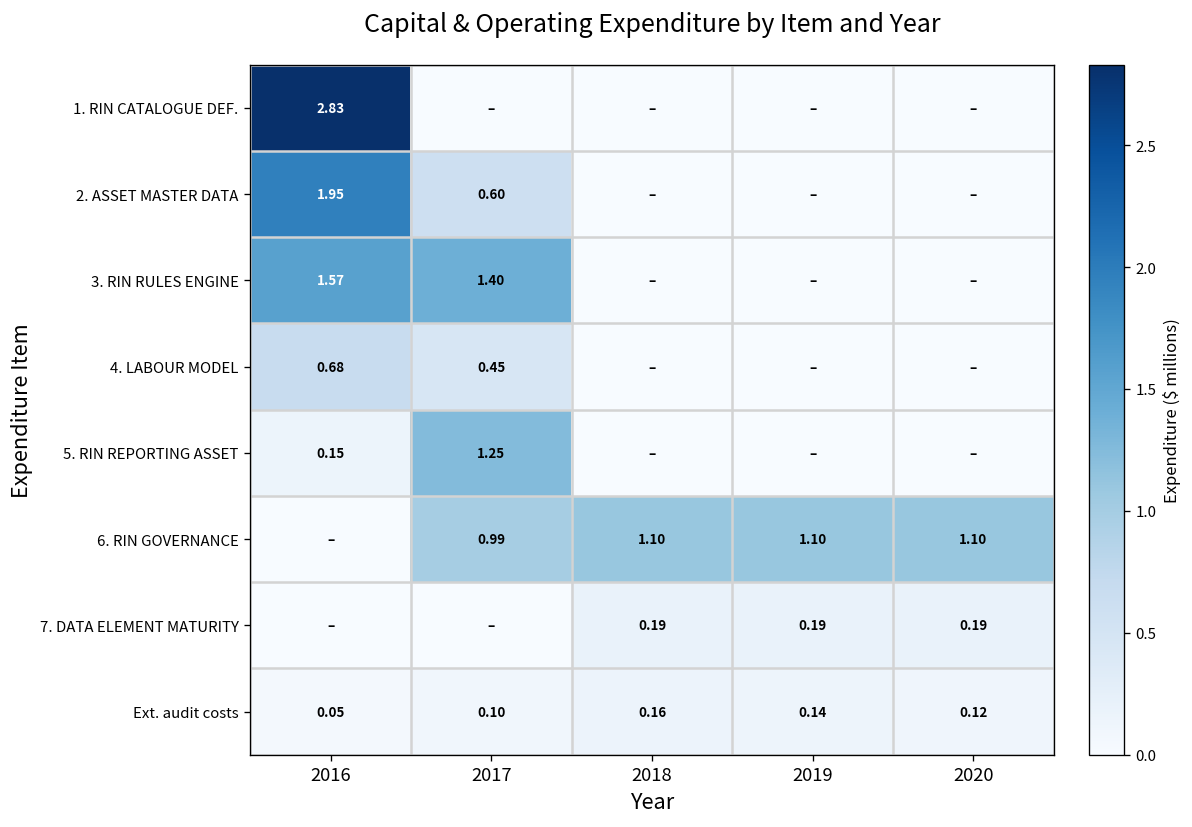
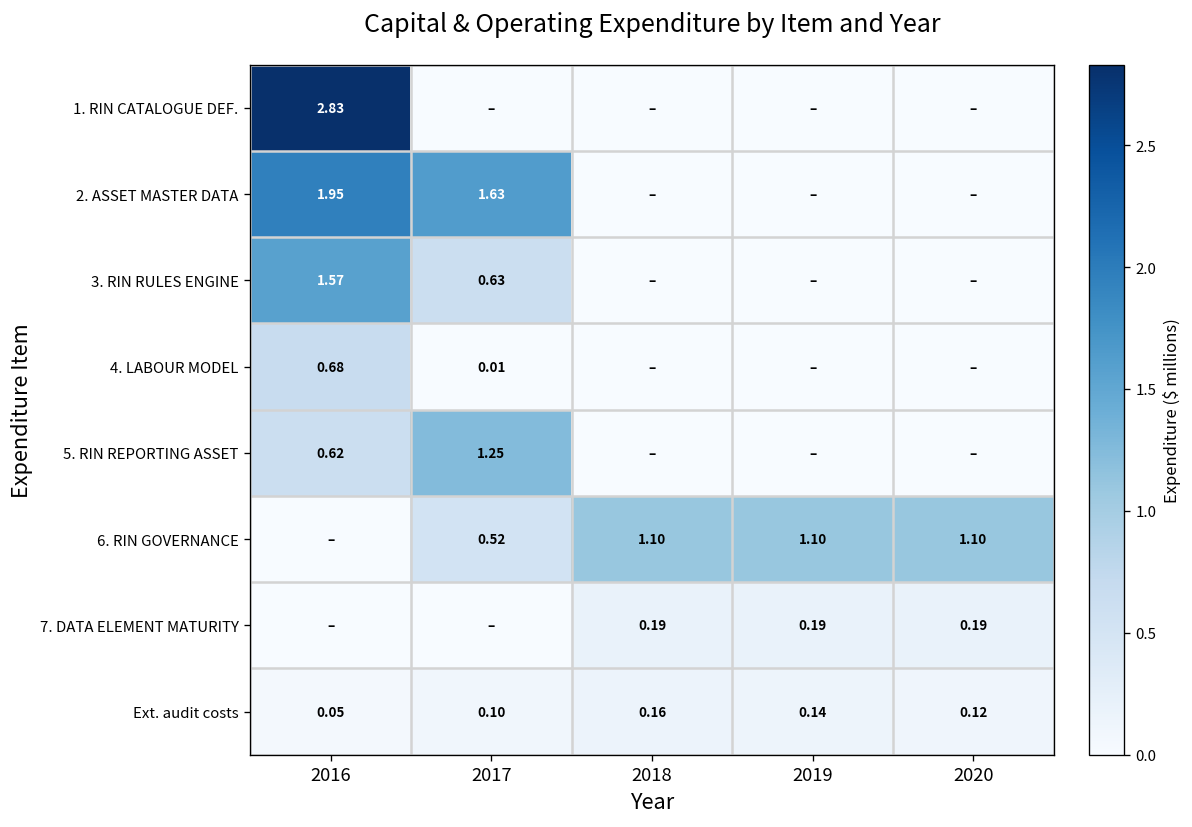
  {
    "1. RIN CATALOGUE DEF.": {
      "2016": 2.83
    },
    "2. ASSET MASTER DATA": {
      "2016": 1.95,
-     "2017": 0.60
+     "2017": 1.63
    },
    "3. RIN RULES ENGINE": {
      "2016": 1.57,
-     "2017": 1.40
+     "2017": 0.63
    },
    "4. LABOUR MODEL": {
      "2016": 0.68,
-     "2017": 0.45
+     "2017": 0.01
    },
    "5. RIN REPORTING ASSET": {
-     "2016": 0.15,
+     "2016": 0.62,
      "2017": 1.25
    },
    "6. RIN GOVERNANCE": {
-     "2017": 0.99,
+     "2017": 0.52,
      "2018": 1.10,
      "2019": 1.10,
      "2020": 1.10
    },
    "7. DATA ELEMENT MATURITY": {
      "2018": 0.19,
      "2019": 0.19,
      "2020": 0.19
    },
    "Ext. audit costs": {
      "2016": 0.05,
      "2017": 0.10,
      "2018": 0.16,
      "2019": 0.14,
      "2020": 0.12
    }
  }
